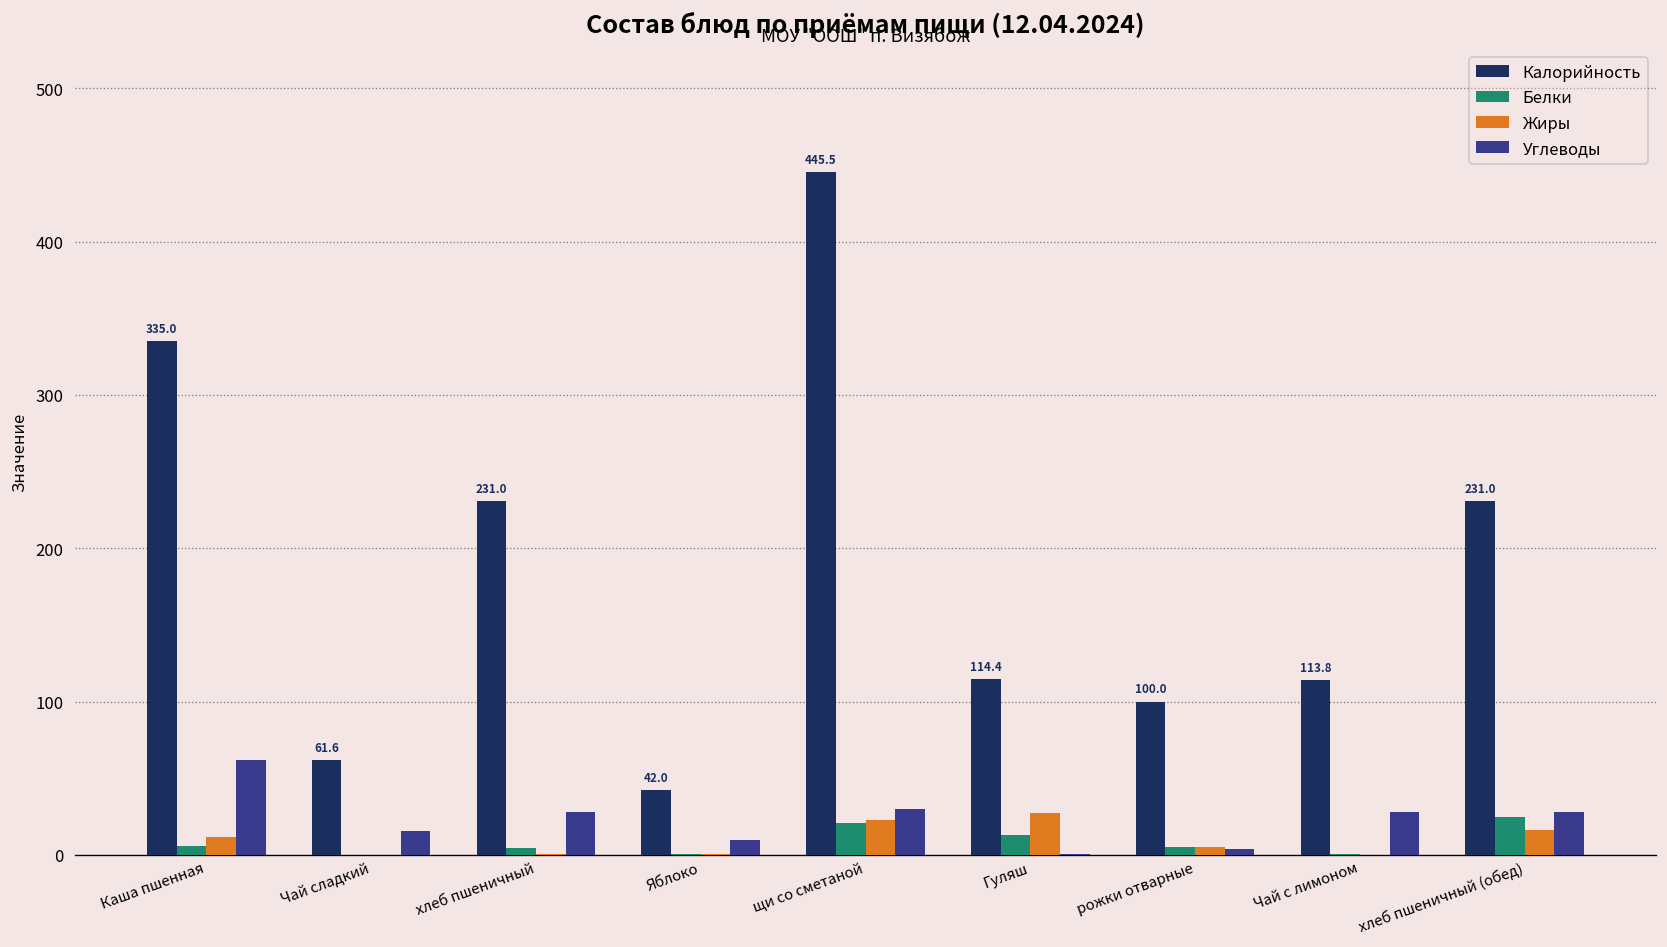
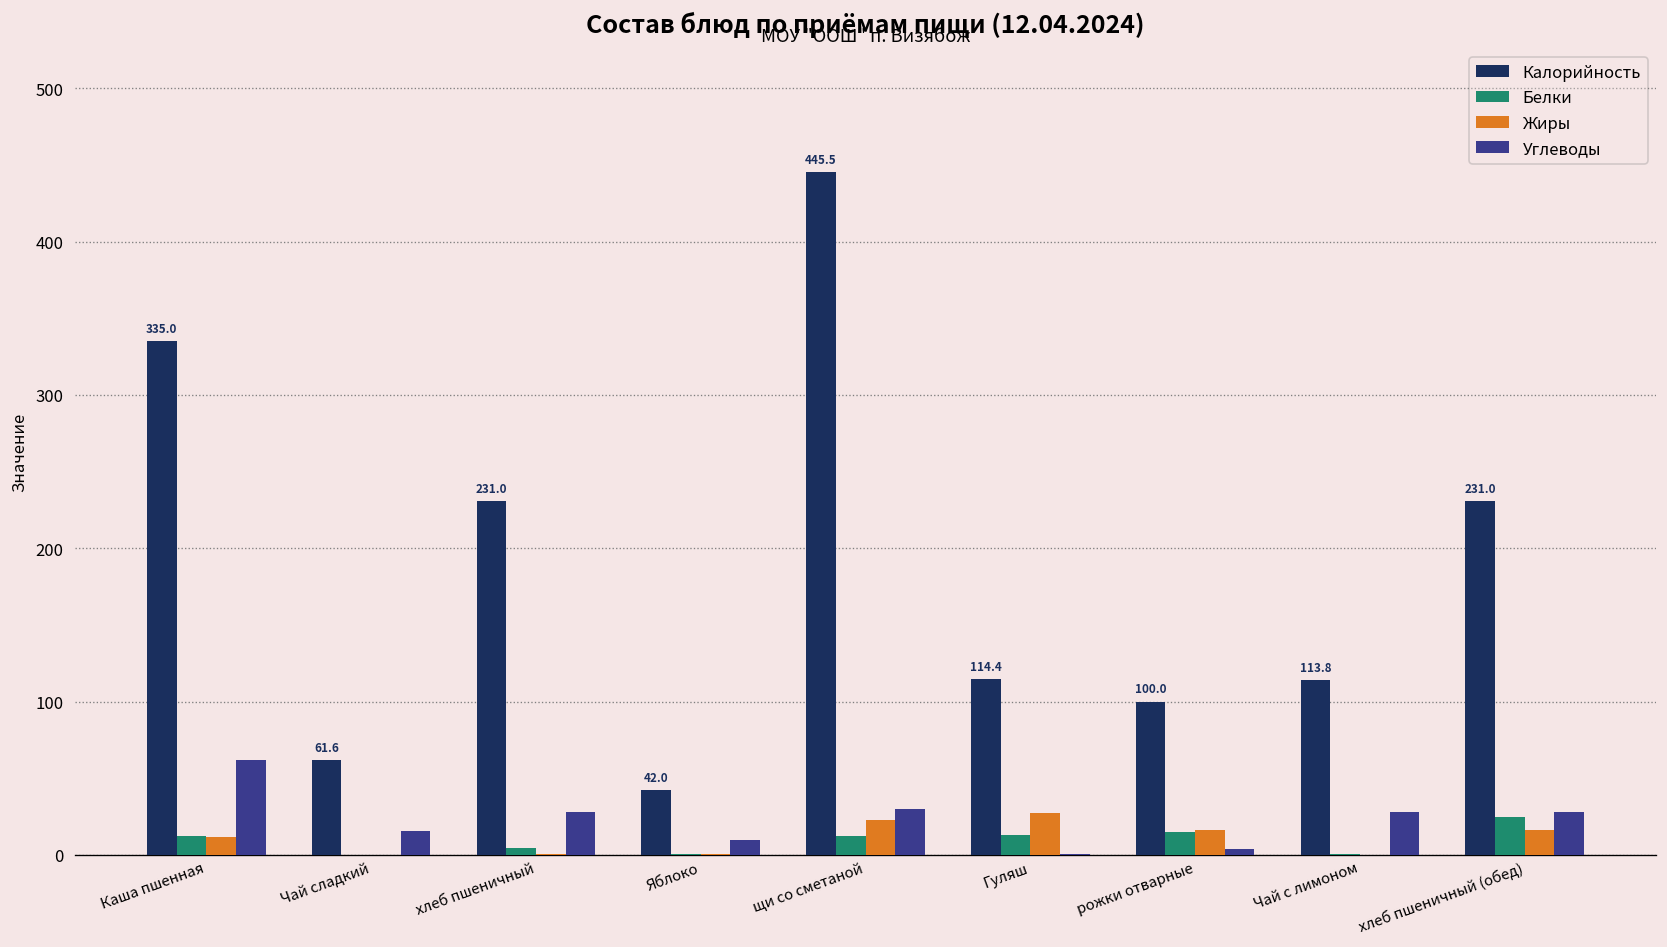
  {
    "Белки": {
-     "Каша пшенная": 6,
+     "Каша пшенная": 13,
      "хлеб пшеничный": 5,
-     "щи со сметаной": 21,
+     "щи со сметаной": 12,
      "Гуляш": 13,
-     "рожки отварные": 5,
+     "рожки отварные": 15,
      "хлеб пшеничный (обед)": 25
    },
    "Жиры": {
      "Каша пшенная": 11,
      "щи со сметаной": 23,
      "Гуляш": 27,
-     "рожки отварные": 5,
+     "рожки отварные": 16,
      "Чай с лимоном": 0,
      "хлеб пшеничный (обед)": 16
    }
  }
